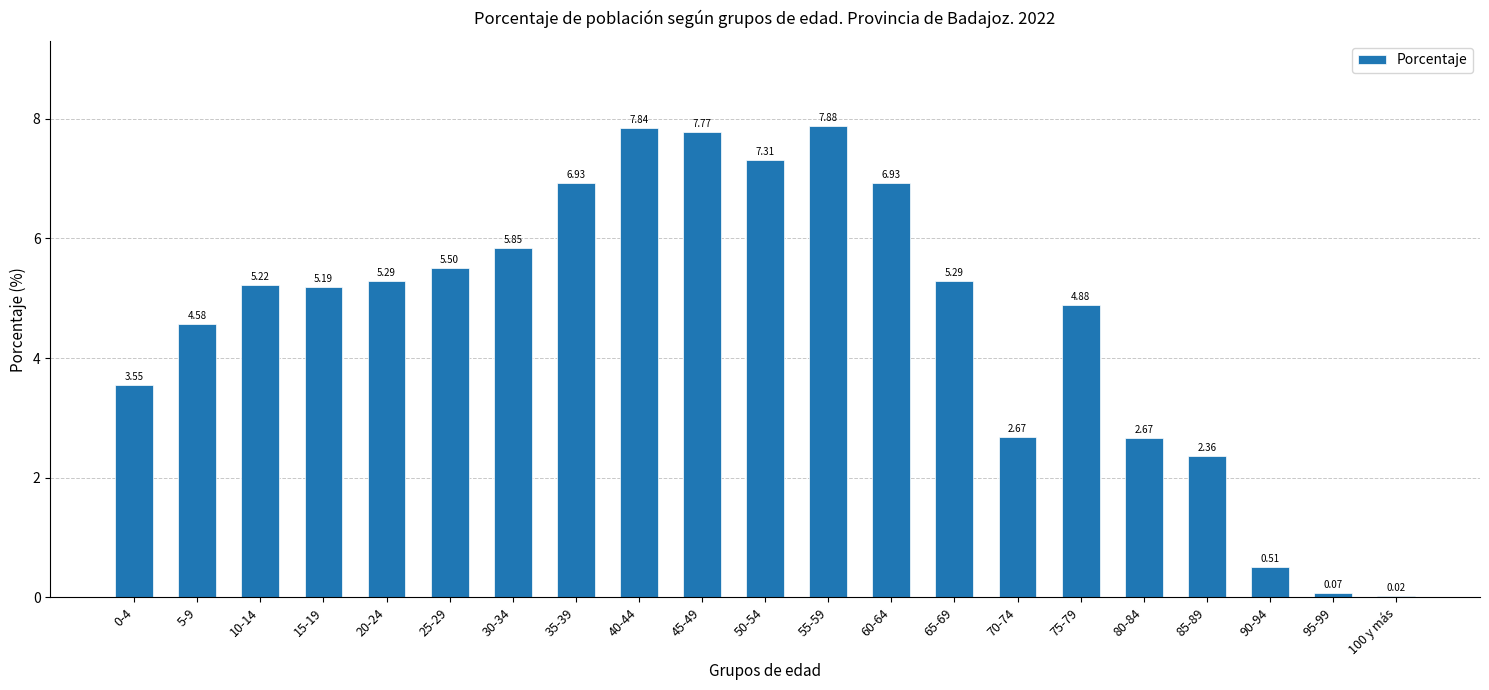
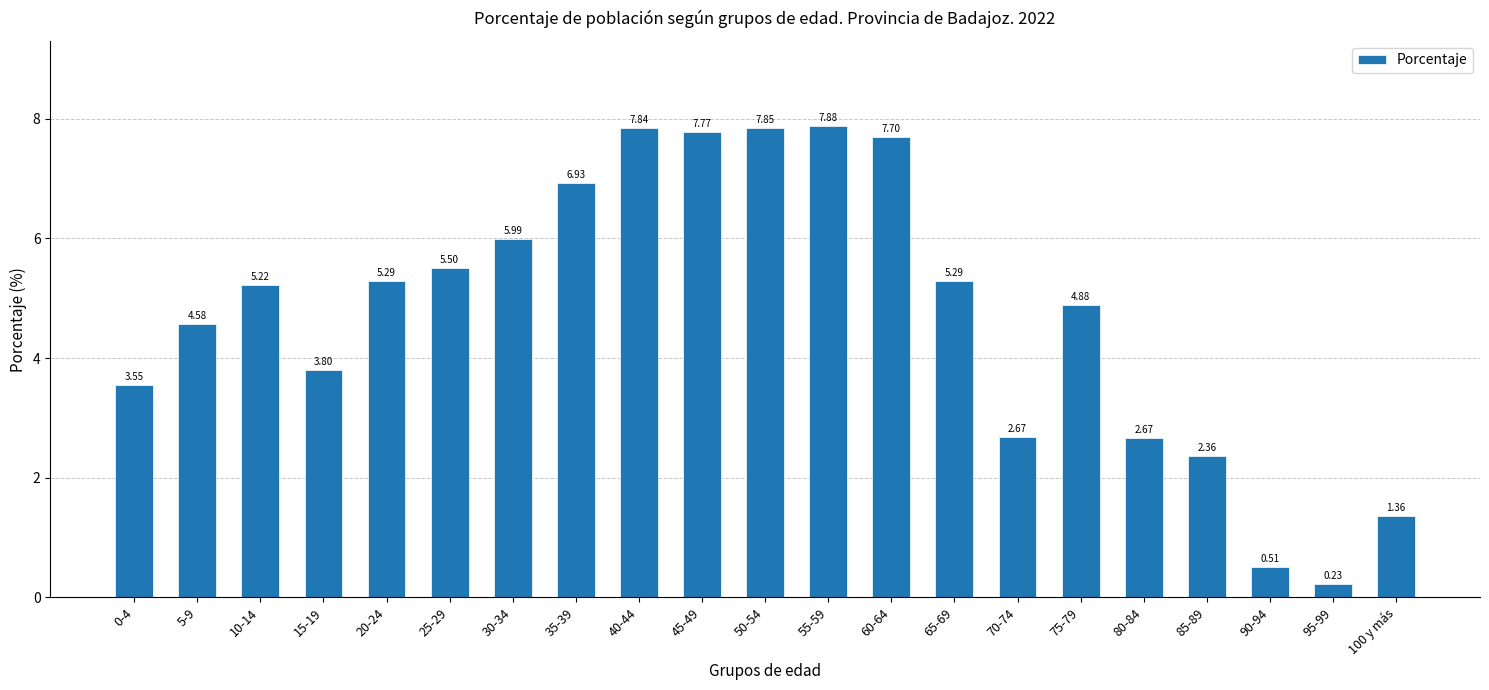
  {
    "0-4": 3.55,
    "5-9": 4.58,
    "10-14": 5.22,
-   "15-19": 5.19,
+   "15-19": 3.80,
    "20-24": 5.29,
    "25-29": 5.50,
-   "30-34": 5.85,
+   "30-34": 5.99,
    "35-39": 6.93,
    "40-44": 7.84,
    "45-49": 7.77,
-   "50-54": 7.31,
+   "50-54": 7.85,
    "55-59": 7.88,
-   "60-64": 6.93,
+   "60-64": 7.70,
    "65-69": 5.29,
    "70-74": 2.67,
    "75-79": 4.88,
    "80-84": 2.67,
    "85-89": 2.36,
    "90-94": 0.51,
-   "95-99": 0.07,
-   "100 y más": 0.02
+   "95-99": 0.23,
+   "100 y más": 1.36
  }
